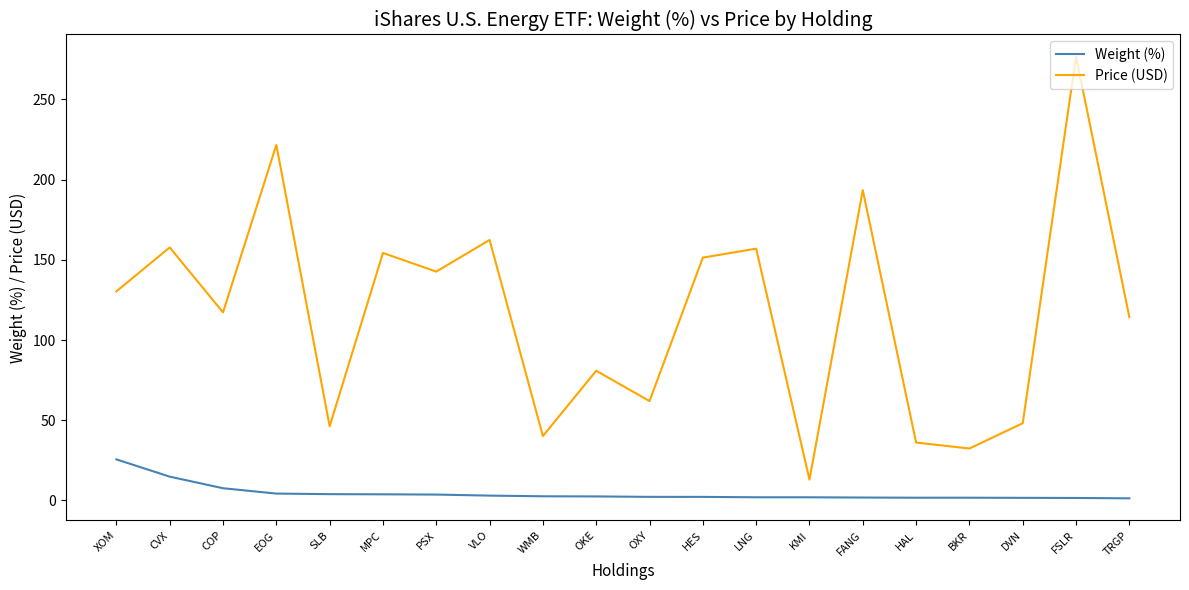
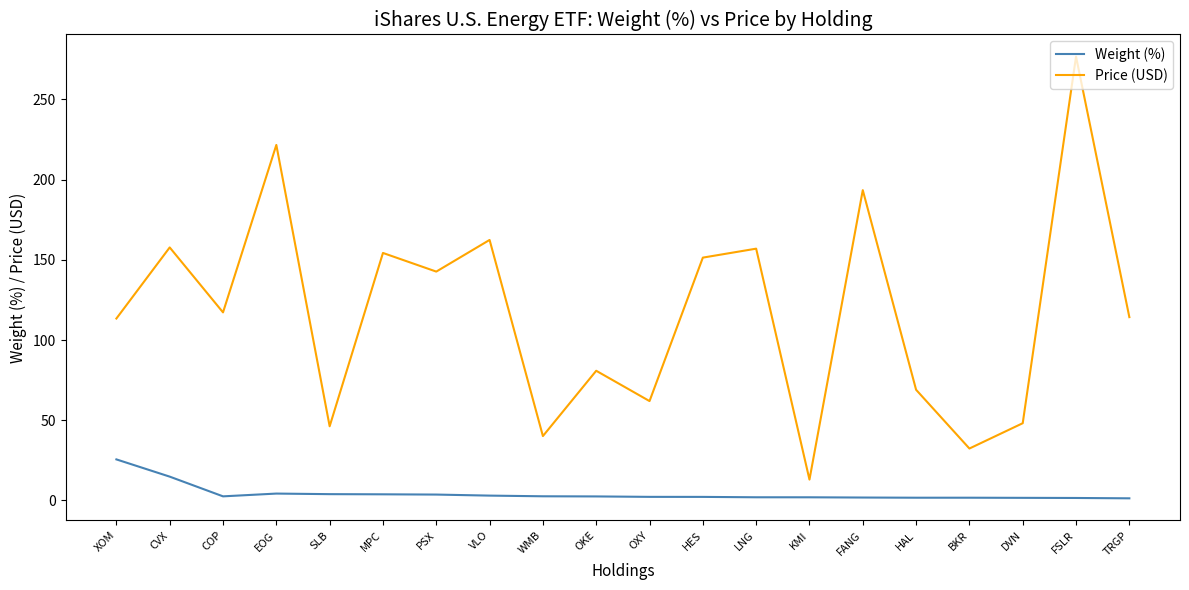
  {
    "Weight (%)": {
      "XOM": 26,
      "CVX": 15,
-     "COP": 8,
+     "COP": 3,
      "EOG": 4,
      "SLB": 4,
      "MPC": 4,
      "PSX": 4,
      "VLO": 3,
      "WMB": 3,
      "OKE": 3,
      "OXY": 2,
      "HES": 2,
      "LNG": 2,
      "KMI": 2,
      "FANG": 2,
      "HAL": 2,
      "BKR": 2,
      "DVN": 2,
      "FSLR": 2,
      "TRGP": 1
    },
    "Price (USD)": {
-     "XOM": 130,
+     "XOM": 113,
      "CVX": 158,
      "COP": 117,
      "EOG": 222,
      "SLB": 46,
      "MPC": 154,
      "PSX": 143,
      "VLO": 162,
      "WMB": 40,
      "OKE": 81,
      "OXY": 62,
      "HES": 151,
      "LNG": 157,
      "KMI": 13,
      "FANG": 193,
-     "HAL": 36,
+     "HAL": 69,
      "BKR": 32,
      "DVN": 48,
      "TRGP": 114
    }
  }
